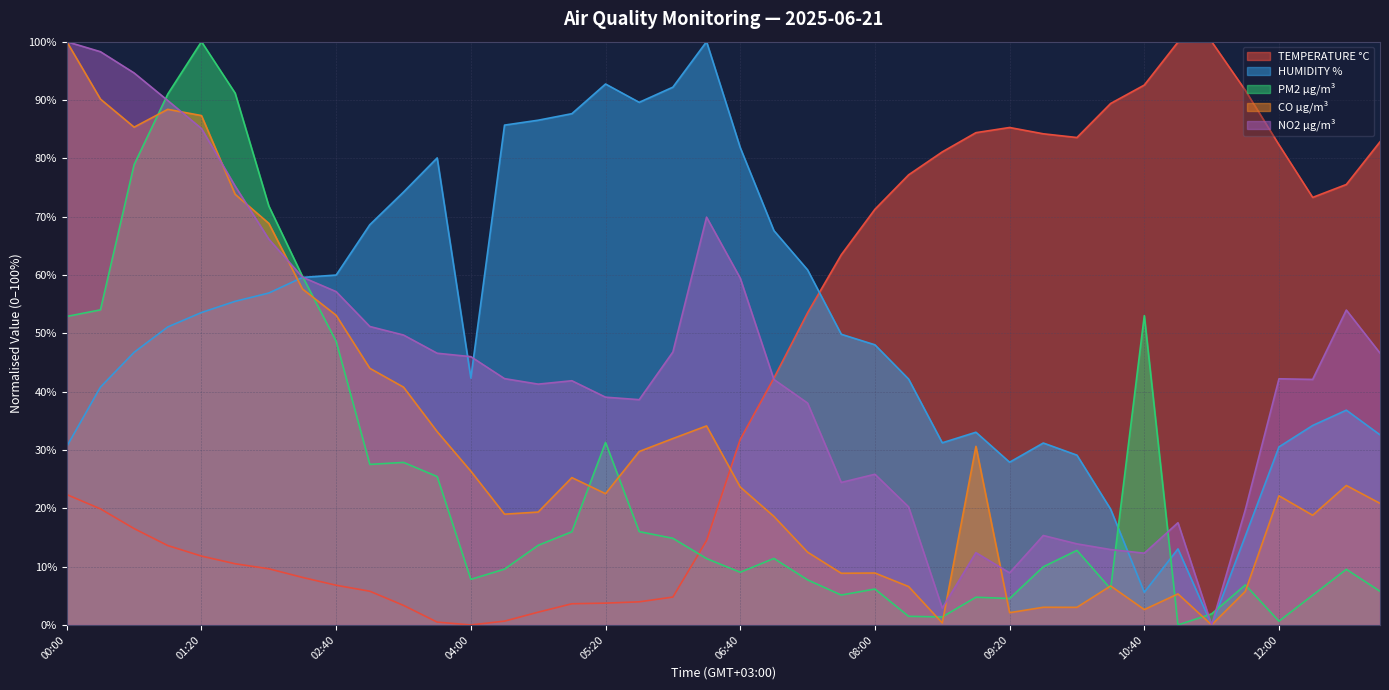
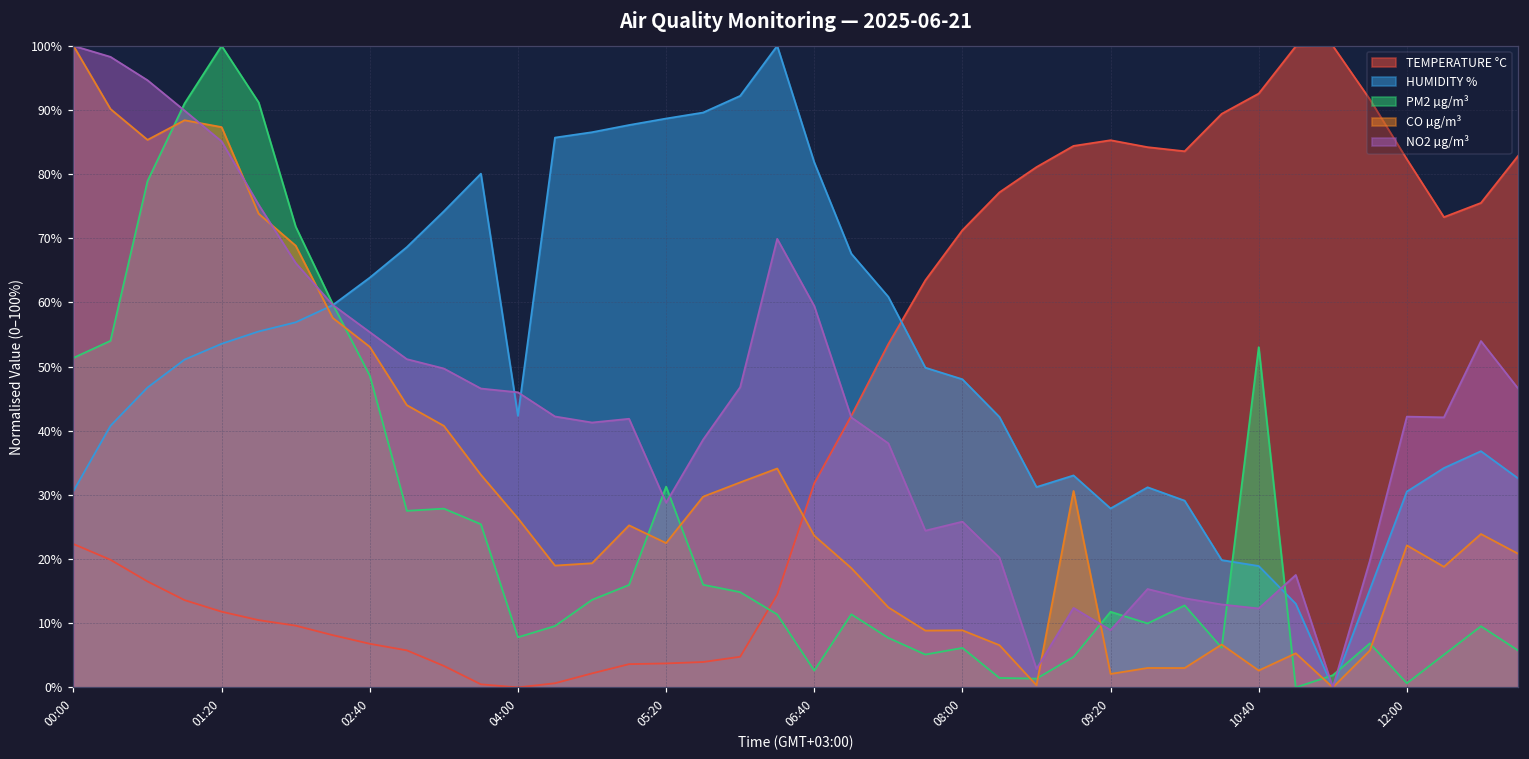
  {
    "HUMIDITY %": {
      "00:00": "31%",
      "01:20": "54%",
-     "02:40": "60%",
+     "02:40": "64%",
      "04:00": "42%",
-     "05:20": "93%",
+     "05:20": "89%",
      "06:40": "82%",
      "08:00": "48%",
      "09:20": "28%",
-     "10:40": "6%",
+     "10:40": "19%",
      "12:00": "31%"
    },
    "PM2 µg/m³": {
-     "00:00": "53%",
+     "00:00": "51%",
      "01:20": "100%",
      "02:40": "49%",
      "04:00": "8%",
      "05:20": "31%",
-     "06:40": "9%",
+     "06:40": "3%",
      "08:00": "6%",
-     "09:20": "5%",
+     "09:20": "12%",
      "10:40": "53%",
      "12:00": "1%"
    },
    "NO2 µg/m³": {
      "01:20": "85%",
-     "02:40": "57%",
+     "02:40": "55%",
      "04:00": "46%",
-     "05:20": "39%",
+     "05:20": "29%",
      "06:40": "59%",
      "08:00": "26%",
      "09:20": "9%",
      "10:40": "12%",
      "12:00": "42%"
    }
  }
